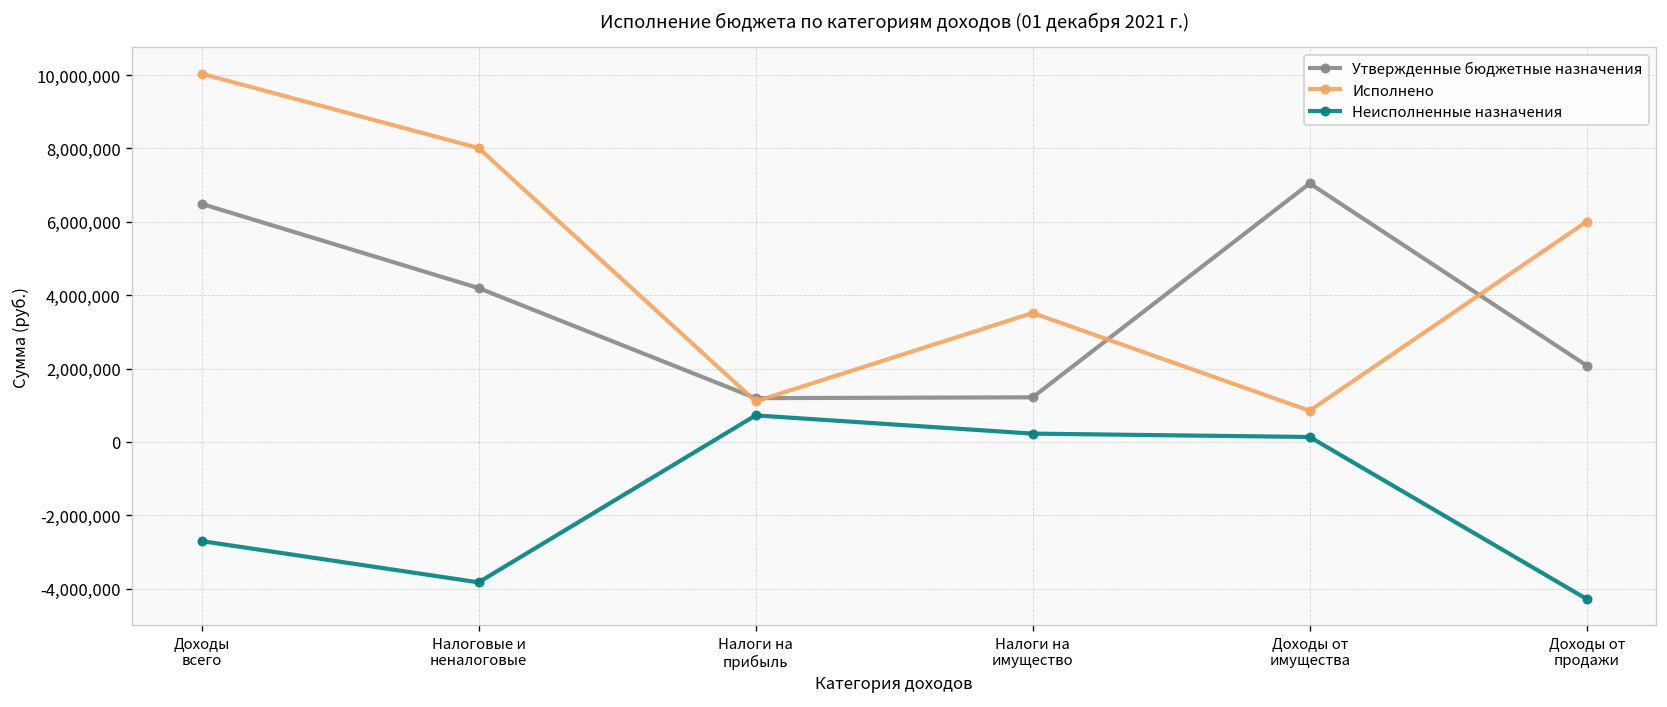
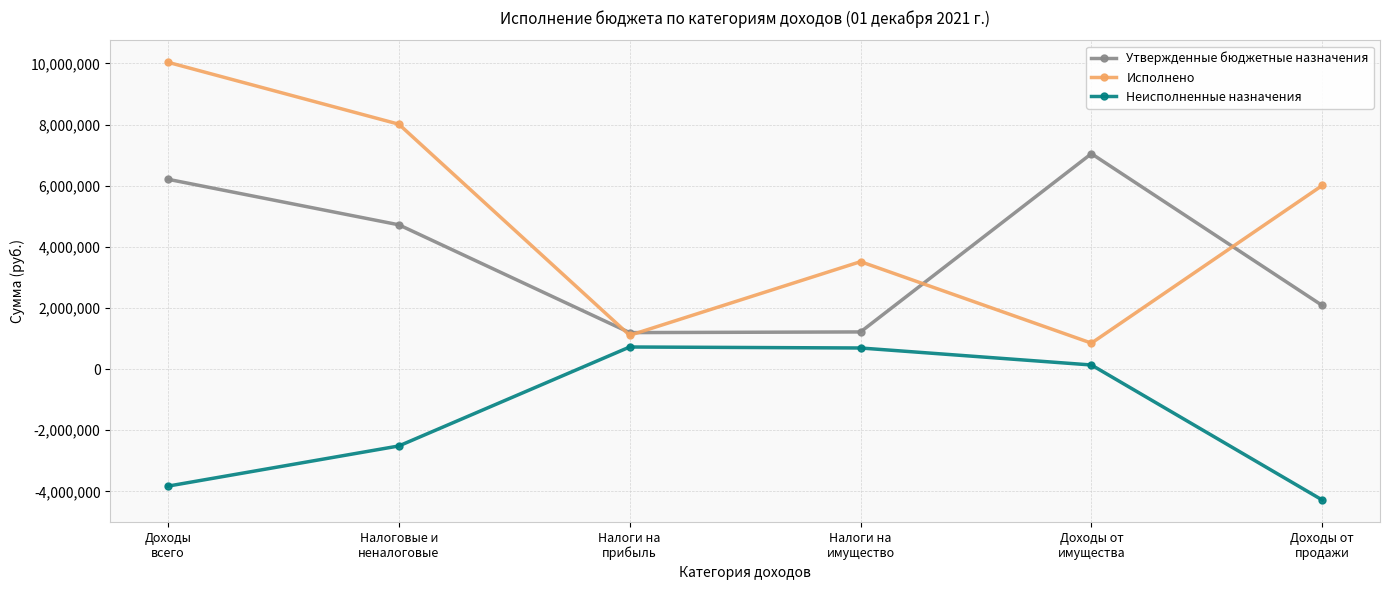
  {
    "Утвержденные бюджетные назначения": {
-     "Доходы всего": "6,500,000",
-     "Налоговые и неналоговые": "4,200,000",
+     "Доходы всего": "6,200,000",
+     "Налоговые и неналоговые": "4,700,000",
      "Налоги на прибыль": "1,200,000",
      "Налоги на имущество": "1,200,000",
      "Доходы от имущества": "7,000,000",
      "Доходы от продажи": "2,100,000"
    },
    "Исполнено": {
      "Доходы всего": "10,000,000",
      "Налоговые и неналоговые": "8,000,000",
      "Налоги на прибыль": "1,100,000",
      "Налоги на имущество": "3,500,000",
      "Доходы от имущества": "900,000",
      "Доходы от продажи": "6,000,000"
    },
    "Неисполненные назначения": {
-     "Доходы всего": "-2,700,000",
-     "Налоговые и неналоговые": "-3,800,000",
+     "Доходы всего": "-3,800,000",
+     "Налоговые и неналоговые": "-2,500,000",
      "Налоги на прибыль": "700,000",
-     "Налоги на имущество": "200,000",
+     "Налоги на имущество": "700,000",
      "Доходы от имущества": "100,000",
      "Доходы от продажи": "-4,300,000"
    }
  }
